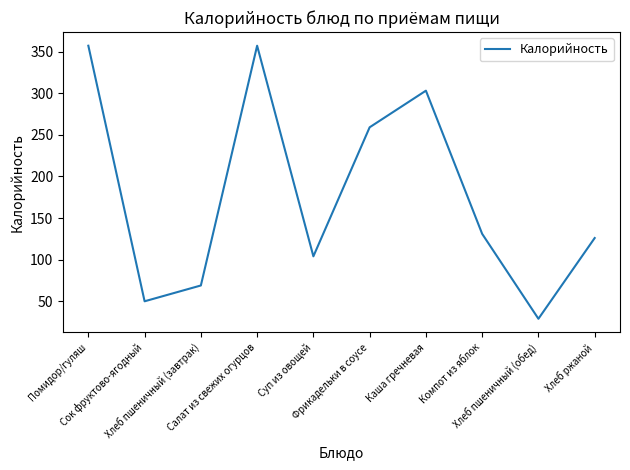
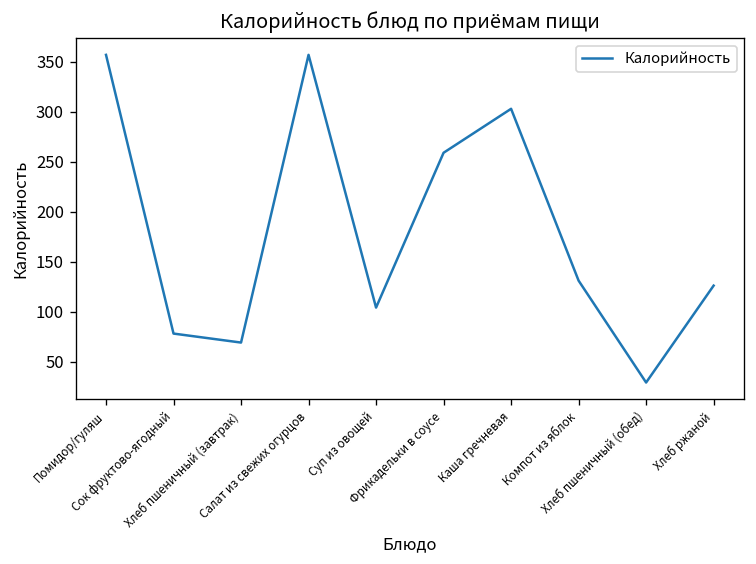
  {
    "Помидор/гуляш": 360,
-   "Сок фруктово-ягодный": 50,
+   "Сок фруктово-ягодный": 80,
    "Хлеб пшеничный (завтрак)": 70,
    "Салат из свежих огурцов": 360,
    "Суп из овощей": 100,
    "Фрикадельки в соусе": 260,
    "Каша гречневая": 300,
    "Компот из яблок": 130,
    "Хлеб пшеничный (обед)": 30,
    "Хлеб ржаной": 130
  }
